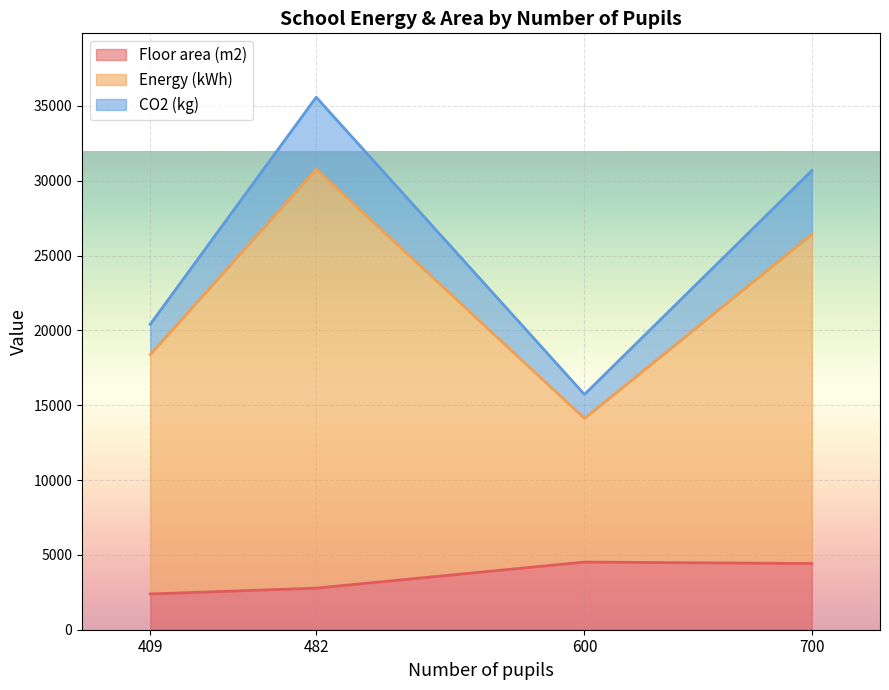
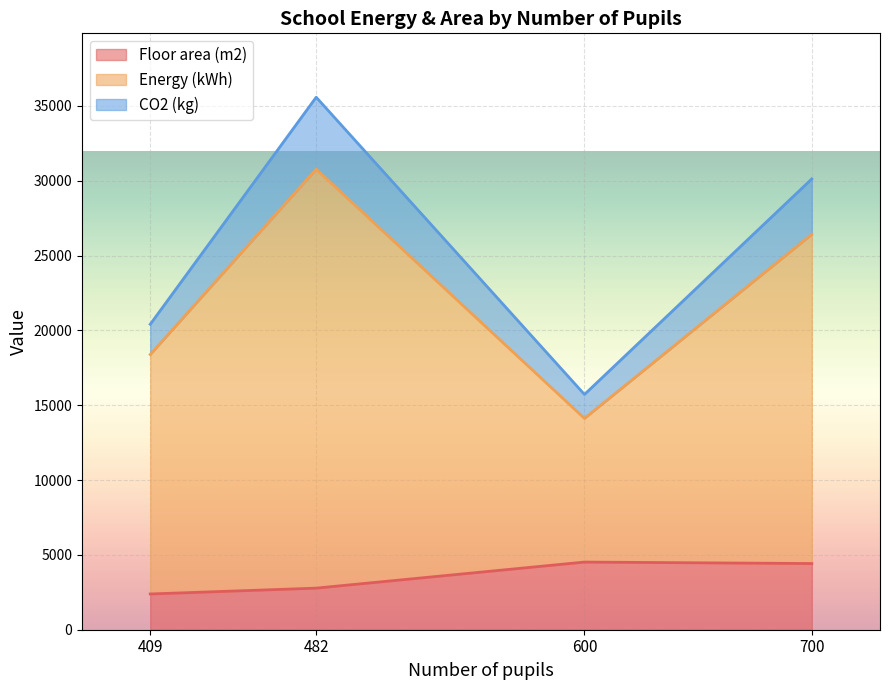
  {
    "CO2 (kg)": {
      "409": 2000,
      "482": 4800,
      "600": 1600,
-     "700": 4300
+     "700": 3700
    }
  }
